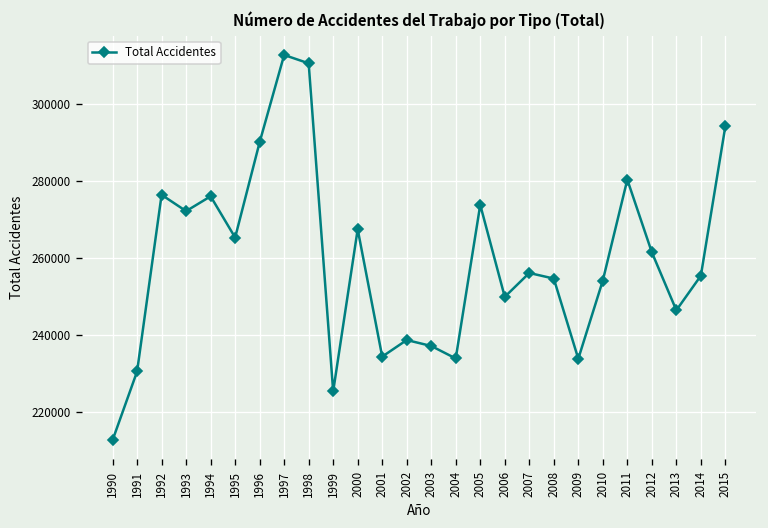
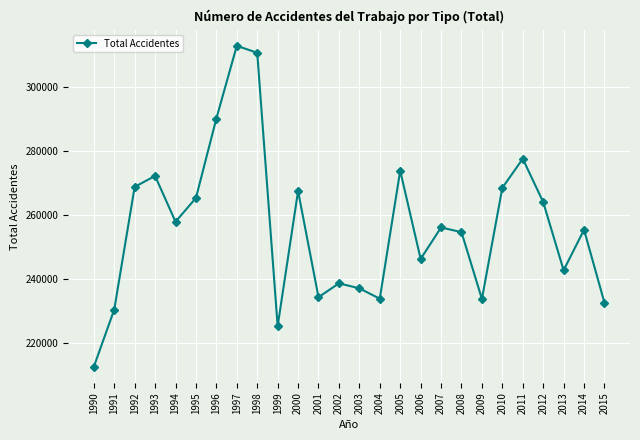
  {
    "1990": 213000,
    "1991": 231000,
-   "1992": 276000,
+   "1992": 269000,
    "1993": 272000,
-   "1994": 276000,
+   "1994": 258000,
    "1995": 265000,
    "1996": 290000,
    "1997": 313000,
    "1998": 311000,
    "1999": 225000,
    "2000": 267000,
    "2001": 234000,
    "2002": 239000,
    "2003": 237000,
    "2004": 234000,
    "2005": 274000,
-   "2006": 250000,
+   "2006": 246000,
    "2007": 256000,
    "2008": 255000,
    "2009": 234000,
-   "2010": 254000,
-   "2011": 280000,
-   "2012": 261000,
-   "2013": 246000,
+   "2010": 268000,
+   "2011": 278000,
+   "2012": 264000,
+   "2013": 243000,
    "2014": 255000,
-   "2015": 294000
+   "2015": 233000
  }
